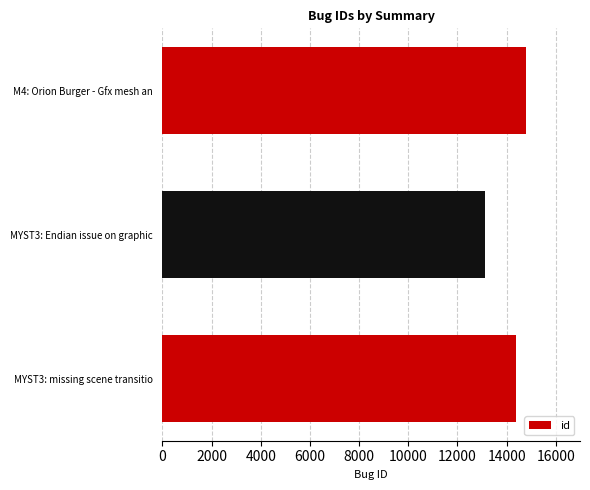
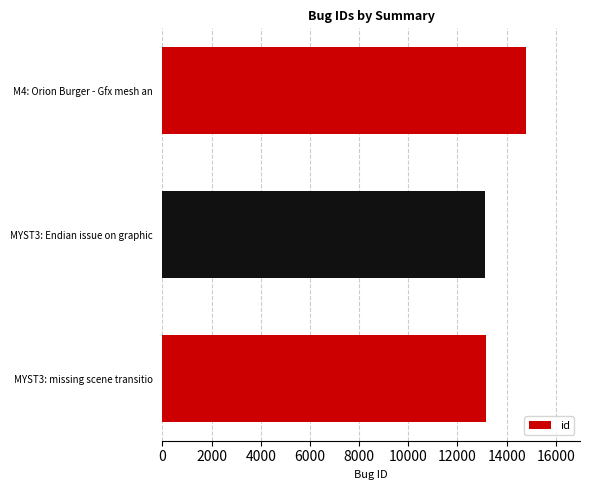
  {
    "M4: Orion Burger - Gfx mesh an": 14800,
    "MYST3: Endian issue on graphic": 13100,
-   "MYST3: missing scene transitio": 14400
+   "MYST3: missing scene transitio": 13200
  }
